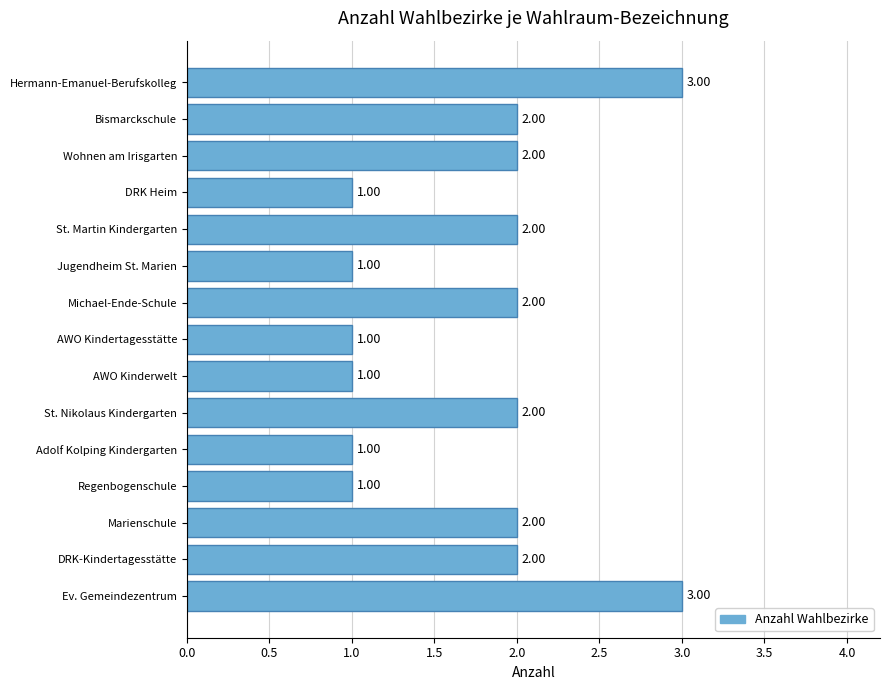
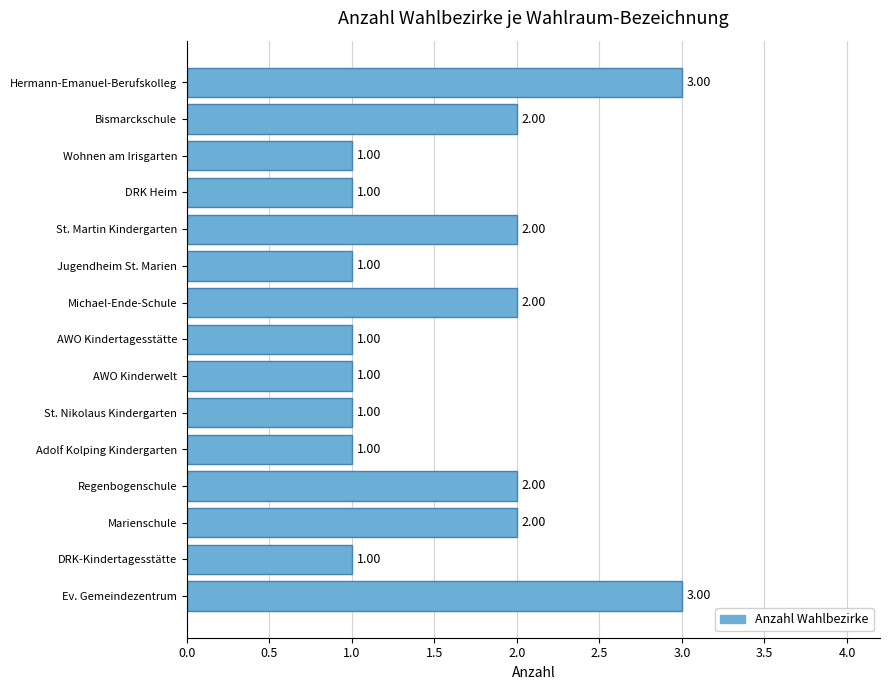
  {
    "Hermann-Emanuel-Berufskolleg": 3.00,
    "Bismarckschule": 2.00,
-   "Wohnen am Irisgarten": 2.00,
+   "Wohnen am Irisgarten": 1.00,
    "DRK Heim": 1.00,
    "St. Martin Kindergarten": 2.00,
    "Jugendheim St. Marien": 1.00,
    "Michael-Ende-Schule": 2.00,
    "AWO Kindertagesstätte": 1.00,
    "AWO Kinderwelt": 1.00,
-   "St. Nikolaus Kindergarten": 2.00,
+   "St. Nikolaus Kindergarten": 1.00,
    "Adolf Kolping Kindergarten": 1.00,
-   "Regenbogenschule": 1.00,
+   "Regenbogenschule": 2.00,
    "Marienschule": 2.00,
-   "DRK-Kindertagesstätte": 2.00,
+   "DRK-Kindertagesstätte": 1.00,
    "Ev. Gemeindezentrum": 3.00
  }
